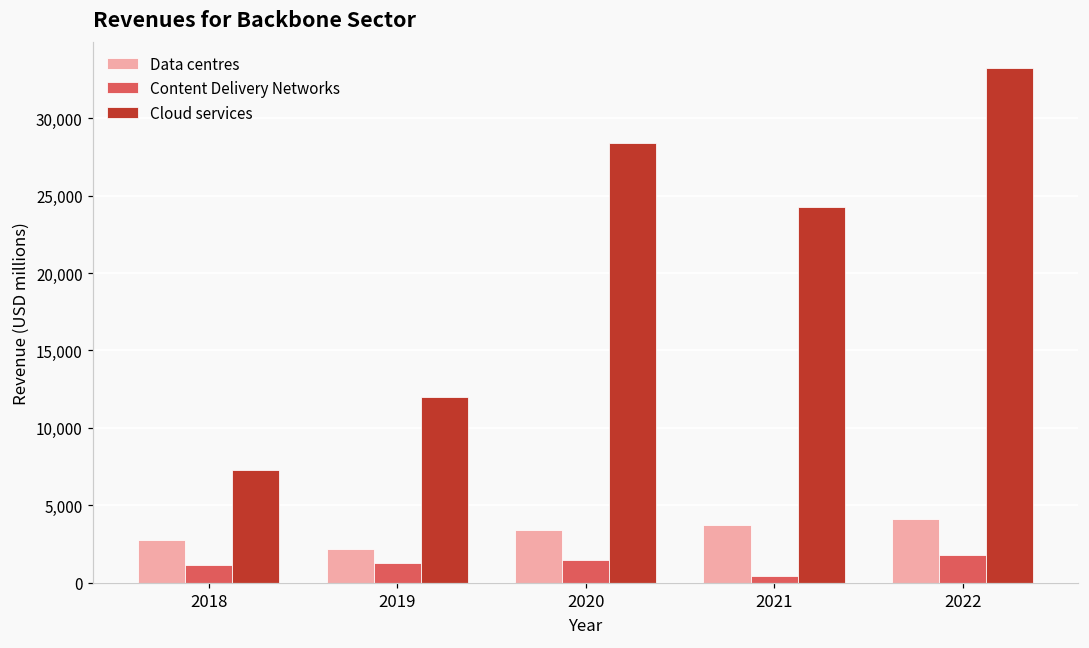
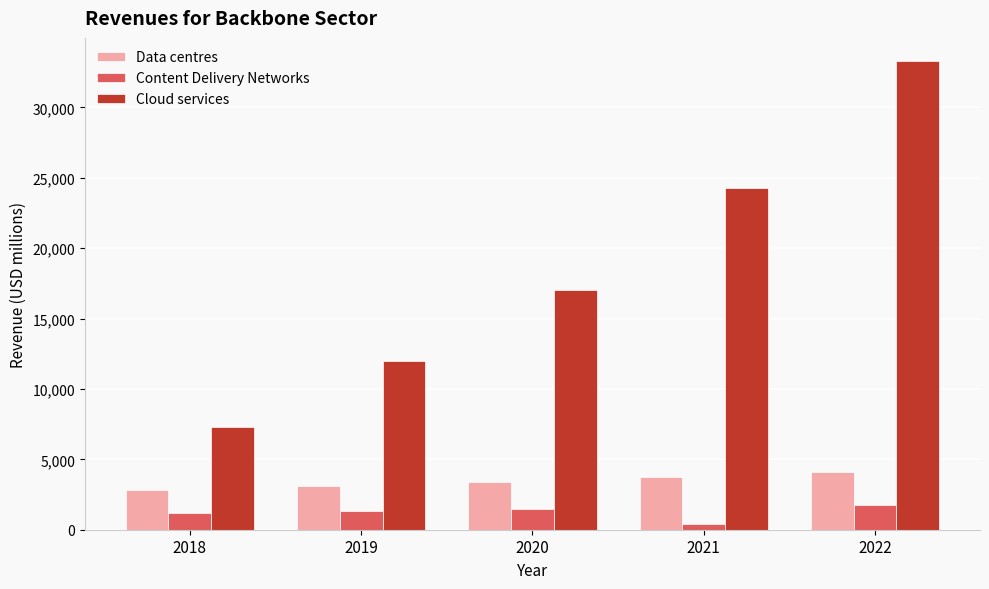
  {
    "Data centres": {
      "2018": "2,800",
-     "2019": "2,200",
+     "2019": "3,100",
      "2020": "3,400",
      "2021": "3,800",
      "2022": "4,100"
    },
    "Content Delivery Networks": {
      "2018": "1,200",
      "2019": "1,300",
      "2020": "1,500",
      "2021": "400",
      "2022": "1,800"
    },
    "Cloud services": {
      "2018": "7,300",
      "2019": "12,000",
-     "2020": "28,400",
+     "2020": "17,000",
      "2021": "24,300",
      "2022": "33,300"
    }
  }
